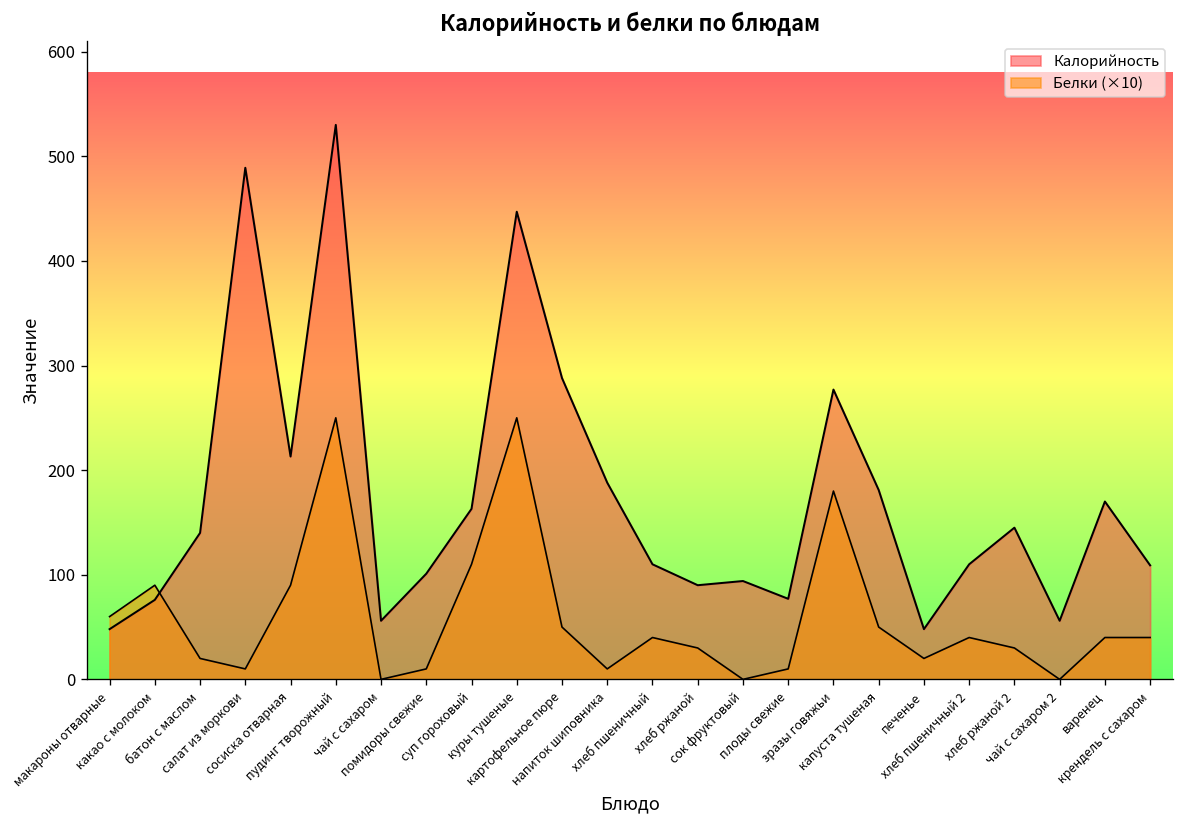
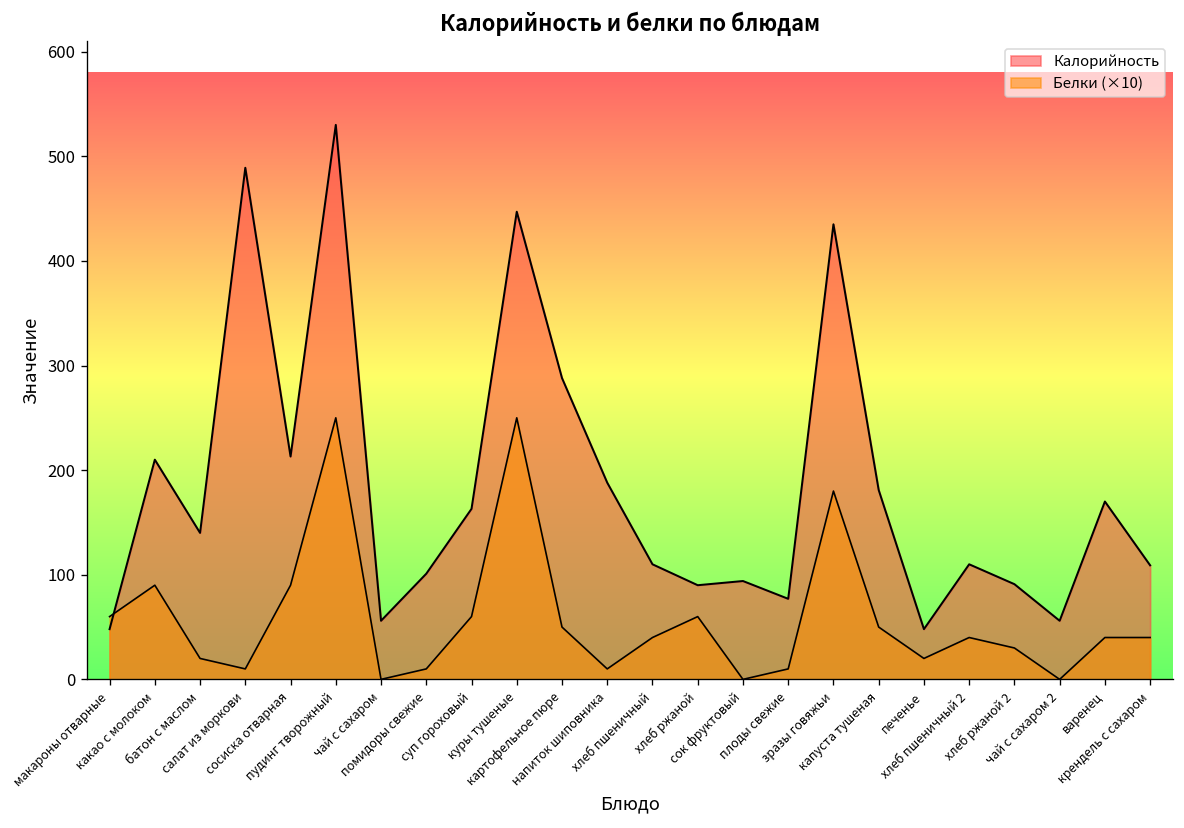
  {
    "Калорийность": {
      "макароны отварные": 50,
-     "какао с молоком": 80,
+     "какао с молоком": 210,
      "батон с маслом": 140,
      "салат из моркови": 490,
      "сосиска отварная": 210,
      "пудинг творожный": 530,
      "чай с сахаром": 60,
      "помидоры свежие": 100,
      "суп гороховый": 160,
      "куры тушеные": 450,
      "картофельное пюре": 290,
      "напиток шиповника": 190,
      "хлеб пшеничный": 110,
      "хлеб ржаной": 90,
      "сок фруктовый": 90,
      "плоды свежие": 80,
-     "зразы говяжьи": 280,
+     "зразы говяжьи": 440,
      "капуста тушеная": 180,
      "печенье": 50,
      "хлеб пшеничный 2": 110,
-     "хлеб ржаной 2": 150,
+     "хлеб ржаной 2": 90,
      "чай с сахаром 2": 60,
      "варенец": 170,
      "крендель с сахаром": 110
    },
    "Белки (×10)": {
      "макароны отварные": 60,
      "какао с молоком": 90,
      "батон с маслом": 20,
      "салат из моркови": 10,
      "сосиска отварная": 90,
      "пудинг творожный": 250,
      "чай с сахаром": 0,
      "помидоры свежие": 10,
-     "суп гороховый": 110,
+     "суп гороховый": 60,
      "куры тушеные": 250,
      "картофельное пюре": 50,
      "напиток шиповника": 10,
      "хлеб пшеничный": 40,
-     "хлеб ржаной": 30,
+     "хлеб ржаной": 60,
      "сок фруктовый": 0,
      "плоды свежие": 10,
      "зразы говяжьи": 180,
      "капуста тушеная": 50,
      "печенье": 20,
      "хлеб пшеничный 2": 40,
      "хлеб ржаной 2": 30,
      "чай с сахаром 2": 0,
      "варенец": 40,
      "крендель с сахаром": 40
    }
  }
